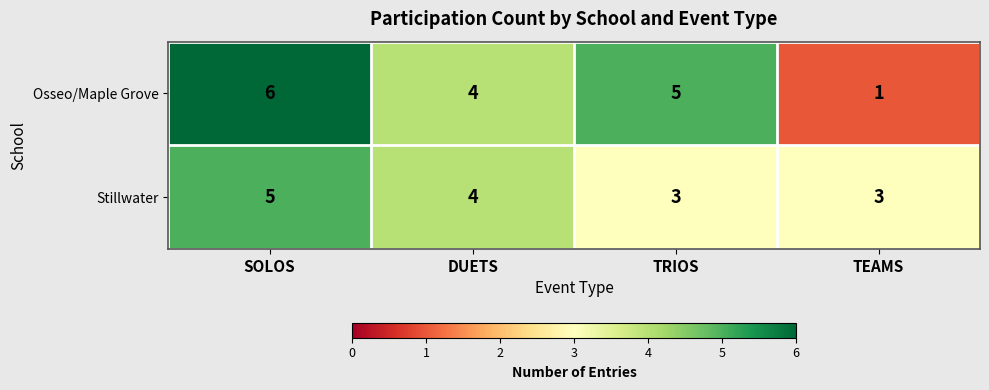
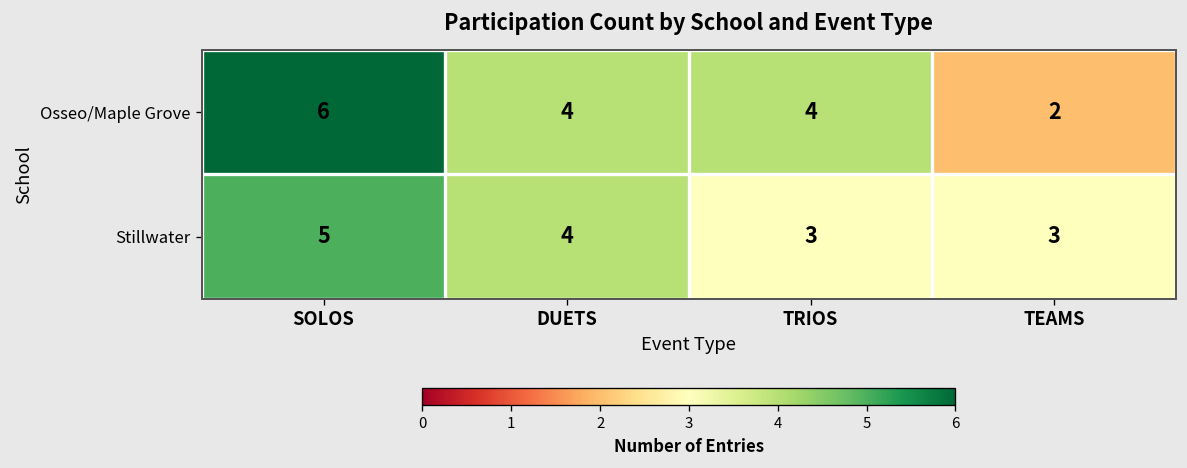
  {
    "Osseo/Maple Grove": {
      "SOLOS": 6,
      "DUETS": 4,
-     "TRIOS": 5,
-     "TEAMS": 1
+     "TRIOS": 4,
+     "TEAMS": 2
    },
    "Stillwater": {
      "SOLOS": 5,
      "DUETS": 4,
      "TRIOS": 3,
      "TEAMS": 3
    }
  }
